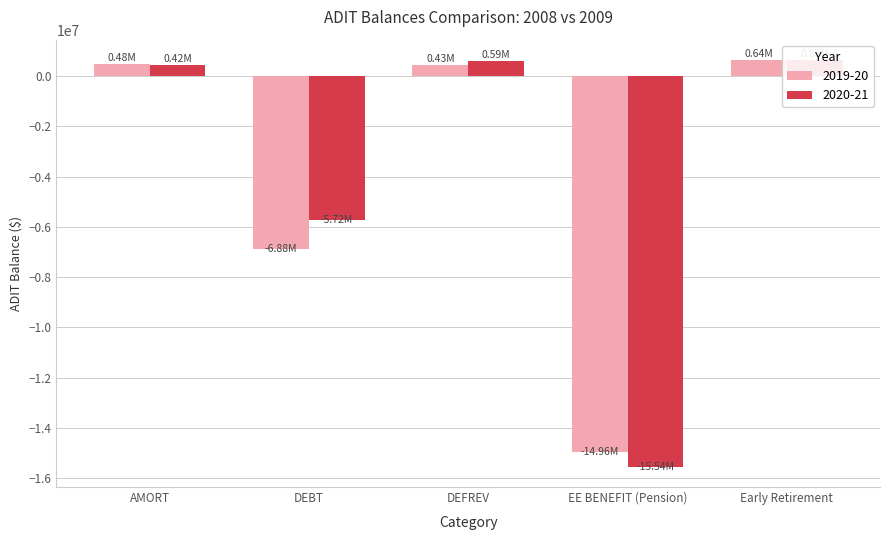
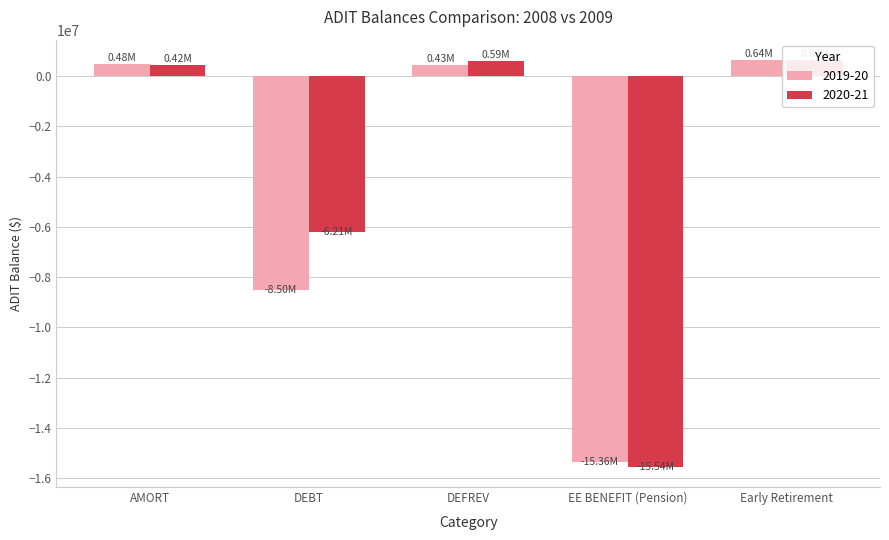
  {
    "2019-20": {
      "AMORT": "0.48M",
-     "DEBT": "-6.88M",
+     "DEBT": "-8.50M",
      "DEFREV": "0.43M",
-     "EE BENEFIT (Pension)": "-14.96M",
+     "EE BENEFIT (Pension)": "-15.36M",
      "Early Retirement": "0.64M"
    },
    "2020-21": {
      "AMORT": "0.42M",
-     "DEBT": "-5.72M",
+     "DEBT": "-6.21M",
      "DEFREV": "0.59M",
      "EE BENEFIT (Pension)": "-15.54M"
    }
  }
